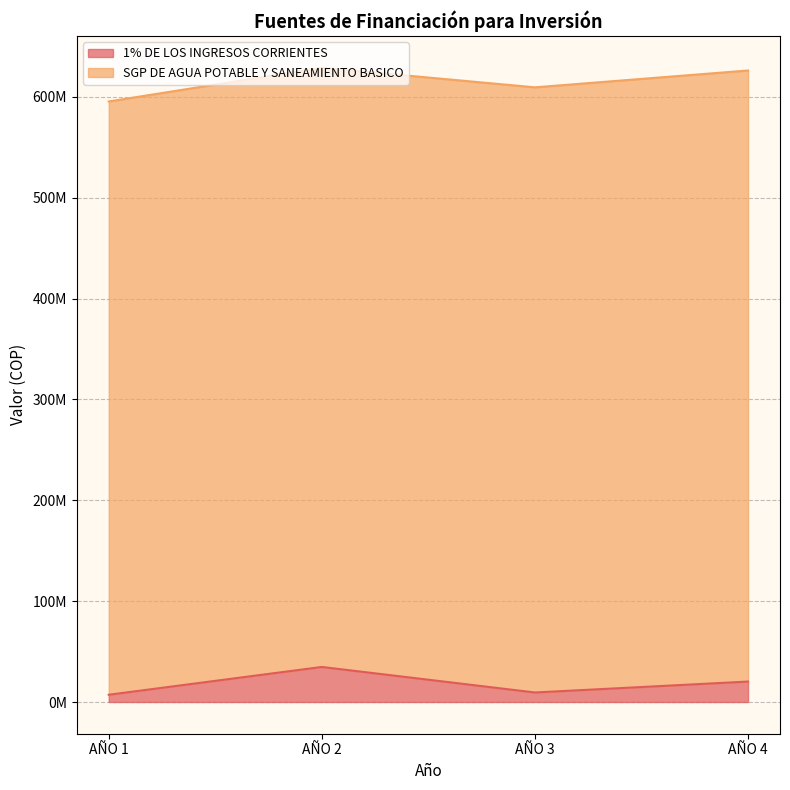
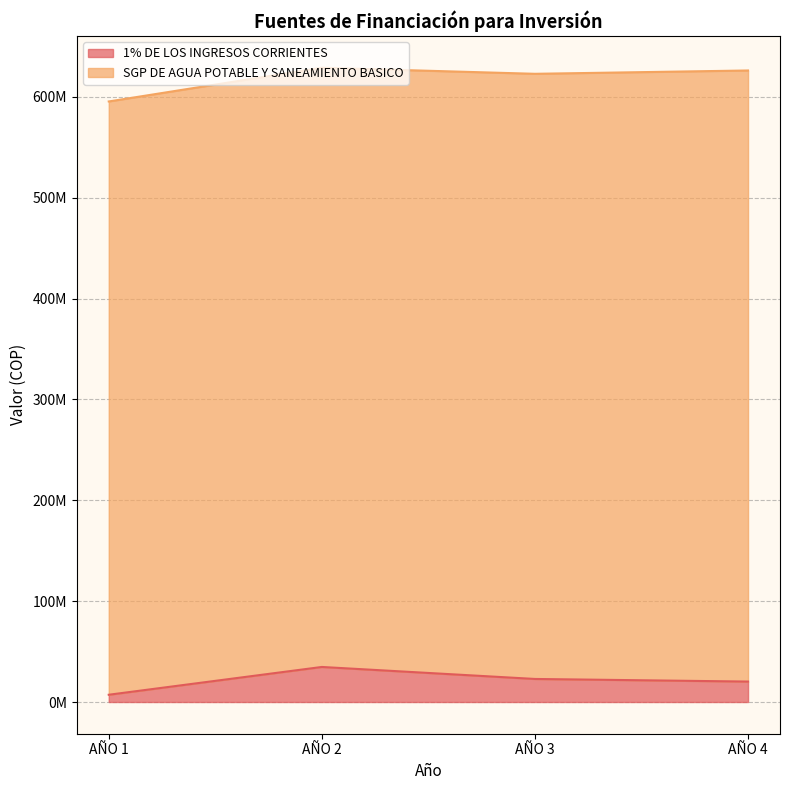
  {
    "1% DE LOS INGRESOS CORRIENTES": {
      "AÑO 1": 7000000,
      "AÑO 2": 35000000,
-     "AÑO 3": 9000000,
+     "AÑO 3": 23000000,
      "AÑO 4": 20000000
    },
    "SGP DE AGUA POTABLE Y SANEAMIENTO BASICO": {
      "AÑO 1": 588000000,
      "AÑO 3": 600000000,
      "AÑO 4": 606000000
    }
  }
